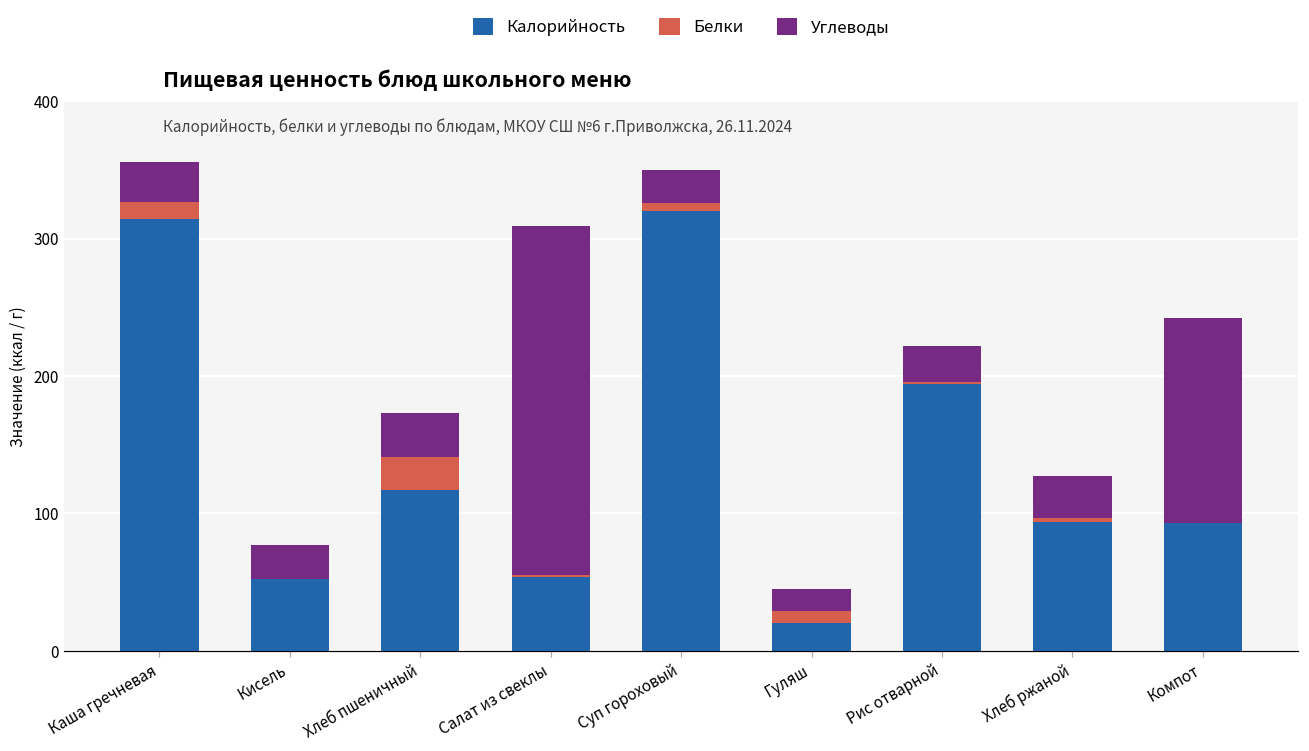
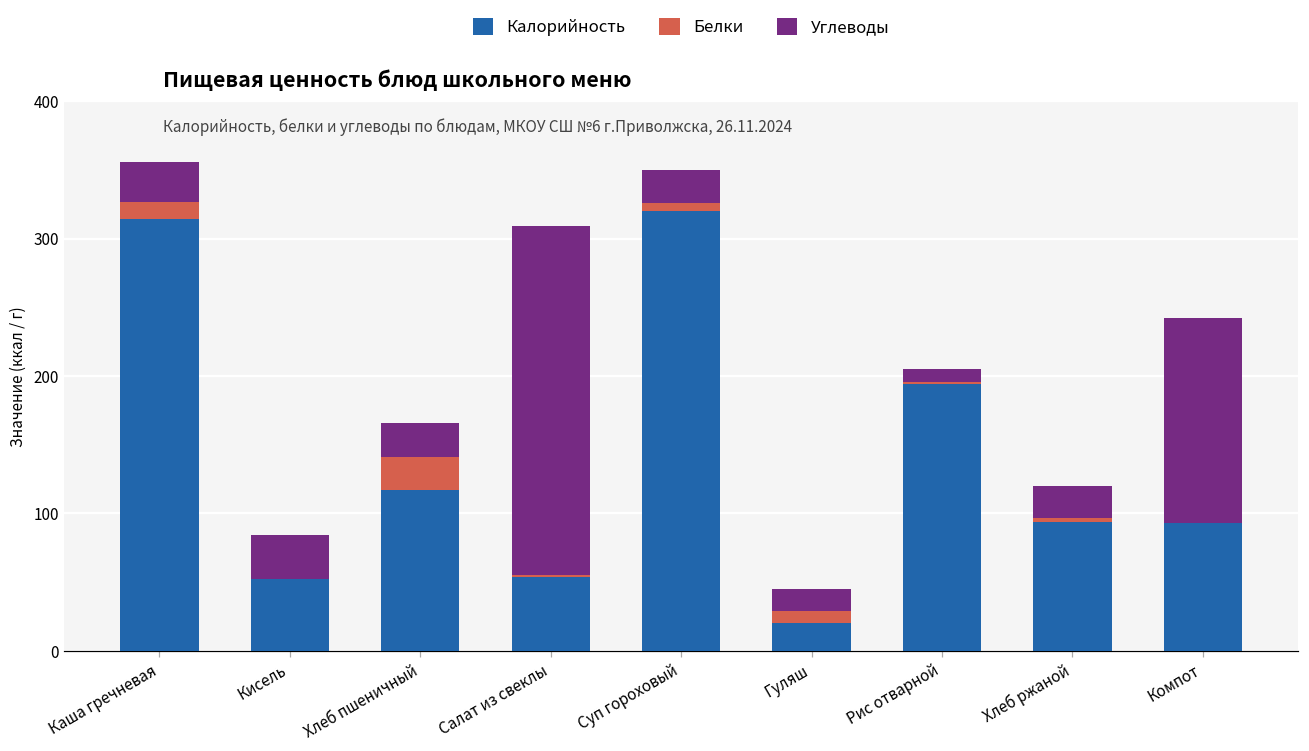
  {
    "Калорийность": {
      "Каша гречневая": 314,
      "Кисель": 52,
      "Хлеб пшеничный": 117,
      "Салат из свеклы": 54,
      "Суп гороховый": 320,
      "Гуляш": 20,
      "Рис отварной": 194,
      "Хлеб ржаной": 94,
      "Компот": 93
    },
    "Белки": {
      "Каша гречневая": 13,
      "Кисель": 0,
      "Хлеб пшеничный": 24,
      "Суп гороховый": 6,
      "Гуляш": 9,
      "Хлеб ржаной": 3,
      "Компот": 0
    },
    "Углеводы": {
      "Каша гречневая": 29,
-     "Кисель": 25,
-     "Хлеб пшеничный": 32,
+     "Кисель": 32,
+     "Хлеб пшеничный": 25,
      "Салат из свеклы": 254,
      "Суп гороховый": 24,
      "Гуляш": 16,
-     "Рис отварной": 26,
-     "Хлеб ржаной": 30,
+     "Рис отварной": 9,
+     "Хлеб ржаной": 23,
      "Компот": 149
    }
  }
